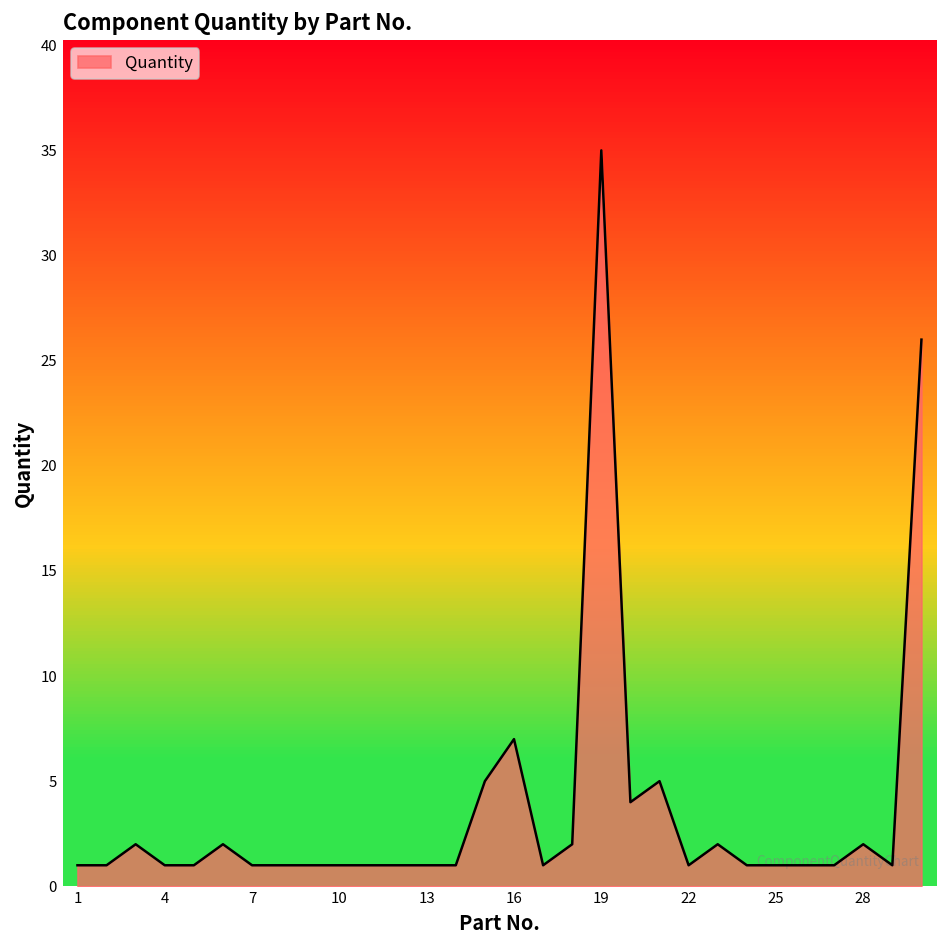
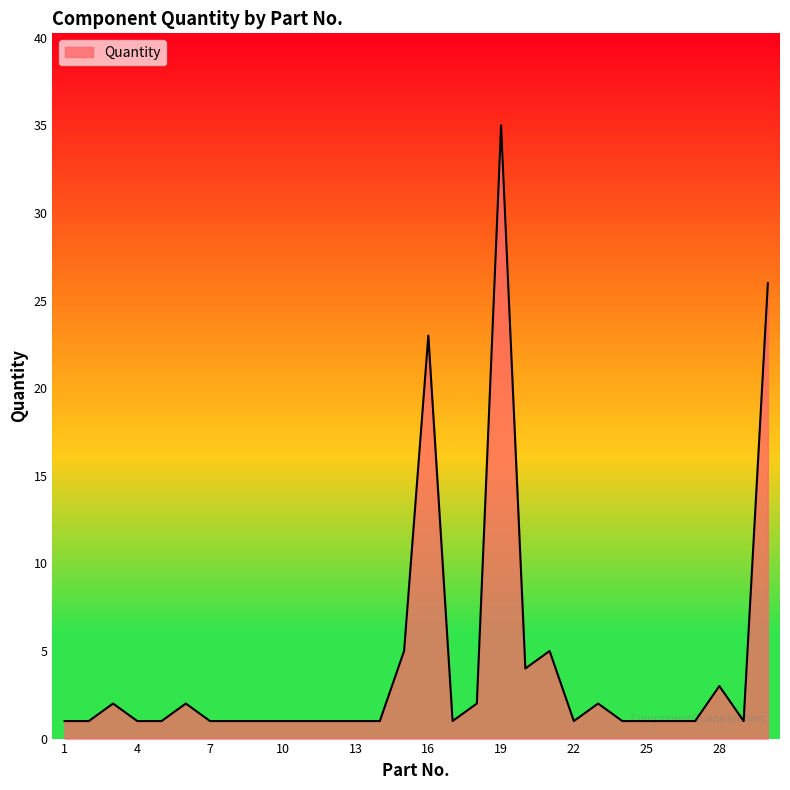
  {
    "1": 1,
    "4": 1,
    "7": 1,
    "10": 1,
    "13": 1,
-   "16": 7,
+   "16": 23,
    "19": 35,
    "22": 1,
    "25": 1,
-   "28": 2
+   "28": 3
  }
